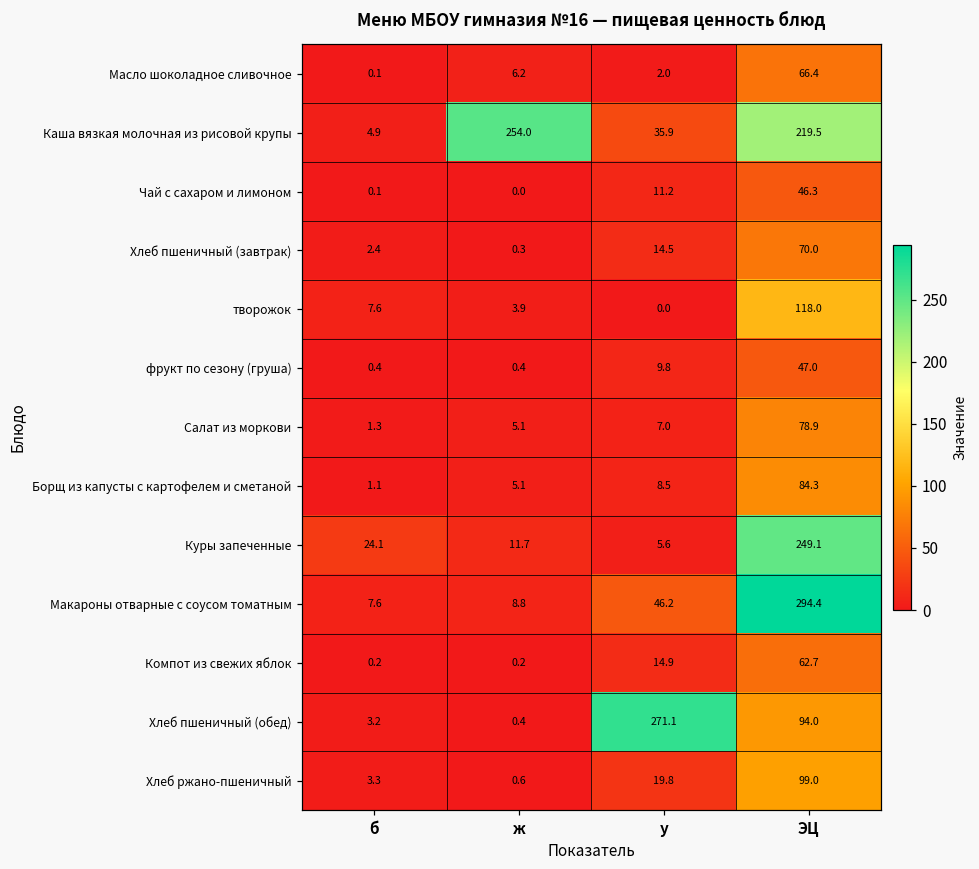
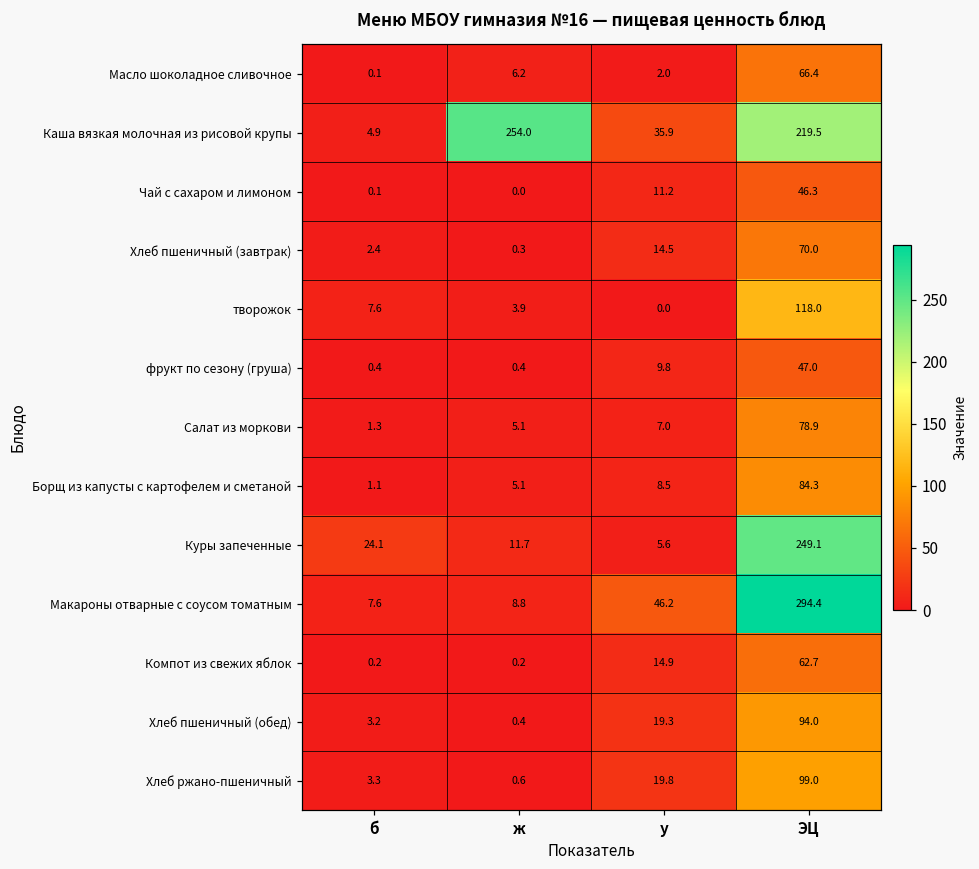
  {
    "Масло шоколадное сливочное": {
      "б": 0.1,
      "ж": 6.2,
      "у": 2.0,
      "ЭЦ": 66.4
    },
    "Каша вязкая молочная из рисовой крупы": {
      "б": 4.9,
      "ж": 254.0,
      "у": 35.9,
      "ЭЦ": 219.5
    },
    "Чай с сахаром и лимоном": {
      "б": 0.1,
      "ж": 0.0,
      "у": 11.2,
      "ЭЦ": 46.3
    },
    "Хлеб пшеничный (завтрак)": {
      "б": 2.4,
      "ж": 0.3,
      "у": 14.5,
      "ЭЦ": 70.0
    },
    "творожок": {
      "б": 7.6,
      "ж": 3.9,
      "у": 0.0,
      "ЭЦ": 118.0
    },
    "фрукт по сезону (груша)": {
      "б": 0.4,
      "ж": 0.4,
      "у": 9.8,
      "ЭЦ": 47.0
    },
    "Салат из моркови": {
      "б": 1.3,
      "ж": 5.1,
      "у": 7.0,
      "ЭЦ": 78.9
    },
    "Борщ из капусты с картофелем и сметаной": {
      "б": 1.1,
      "ж": 5.1,
      "у": 8.5,
      "ЭЦ": 84.3
    },
    "Куры запеченные": {
      "б": 24.1,
      "ж": 11.7,
      "у": 5.6,
      "ЭЦ": 249.1
    },
    "Макароны отварные с соусом томатным": {
      "б": 7.6,
      "ж": 8.8,
      "у": 46.2,
      "ЭЦ": 294.4
    },
    "Компот из свежих яблок": {
      "б": 0.2,
      "ж": 0.2,
      "у": 14.9,
      "ЭЦ": 62.7
    },
    "Хлеб пшеничный (обед)": {
      "б": 3.2,
      "ж": 0.4,
-     "у": 271.1,
+     "у": 19.3,
      "ЭЦ": 94.0
    },
    "Хлеб ржано-пшеничный": {
      "б": 3.3,
      "ж": 0.6,
      "у": 19.8,
      "ЭЦ": 99.0
    }
  }
